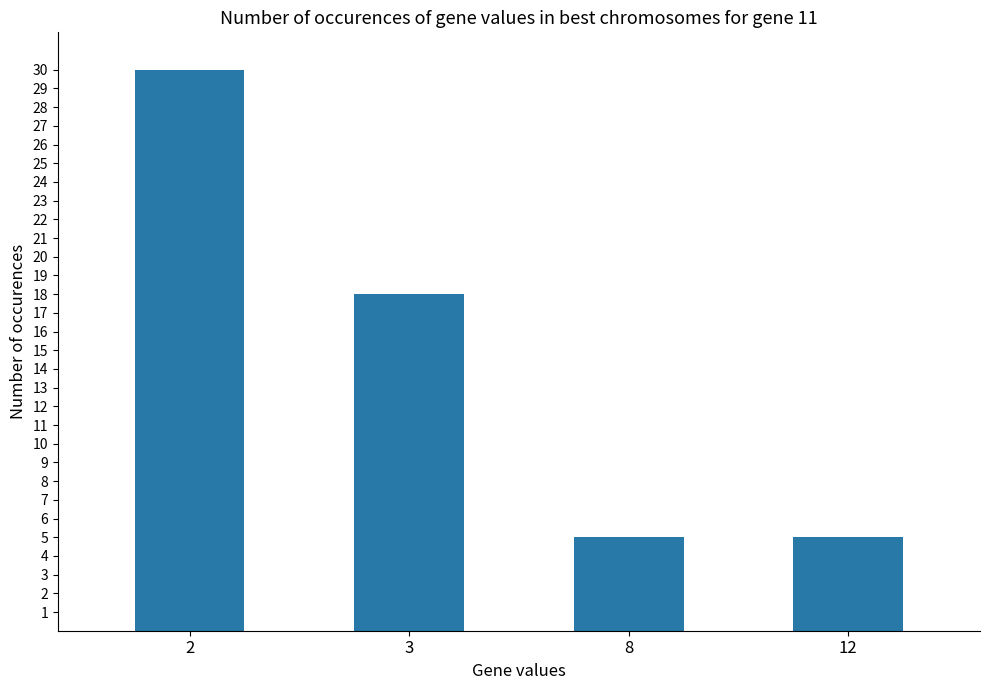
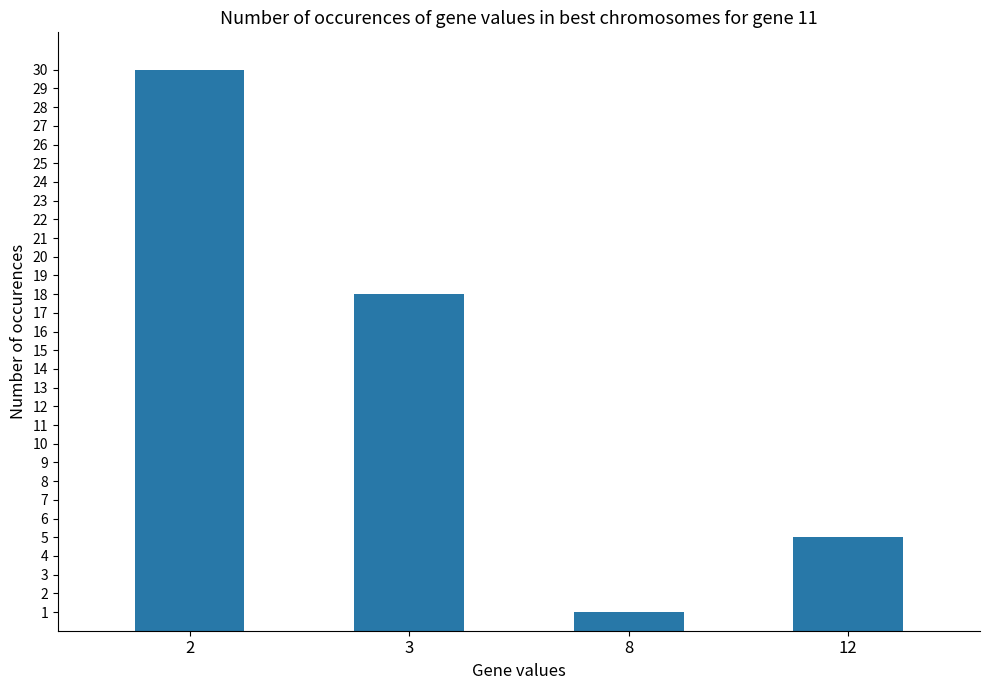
  {
    "2": 30,
    "3": 18,
-   "8": 5,
+   "8": 1,
    "12": 5
  }
